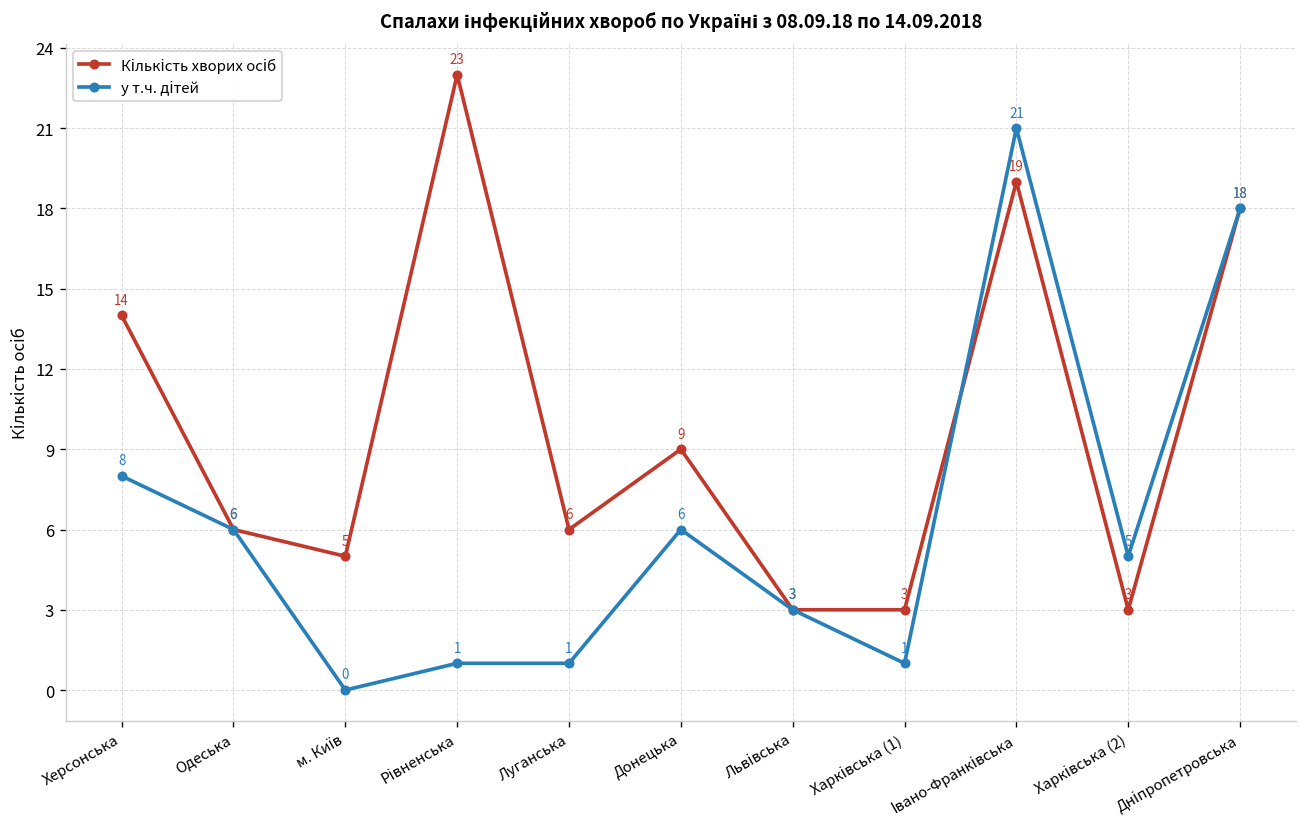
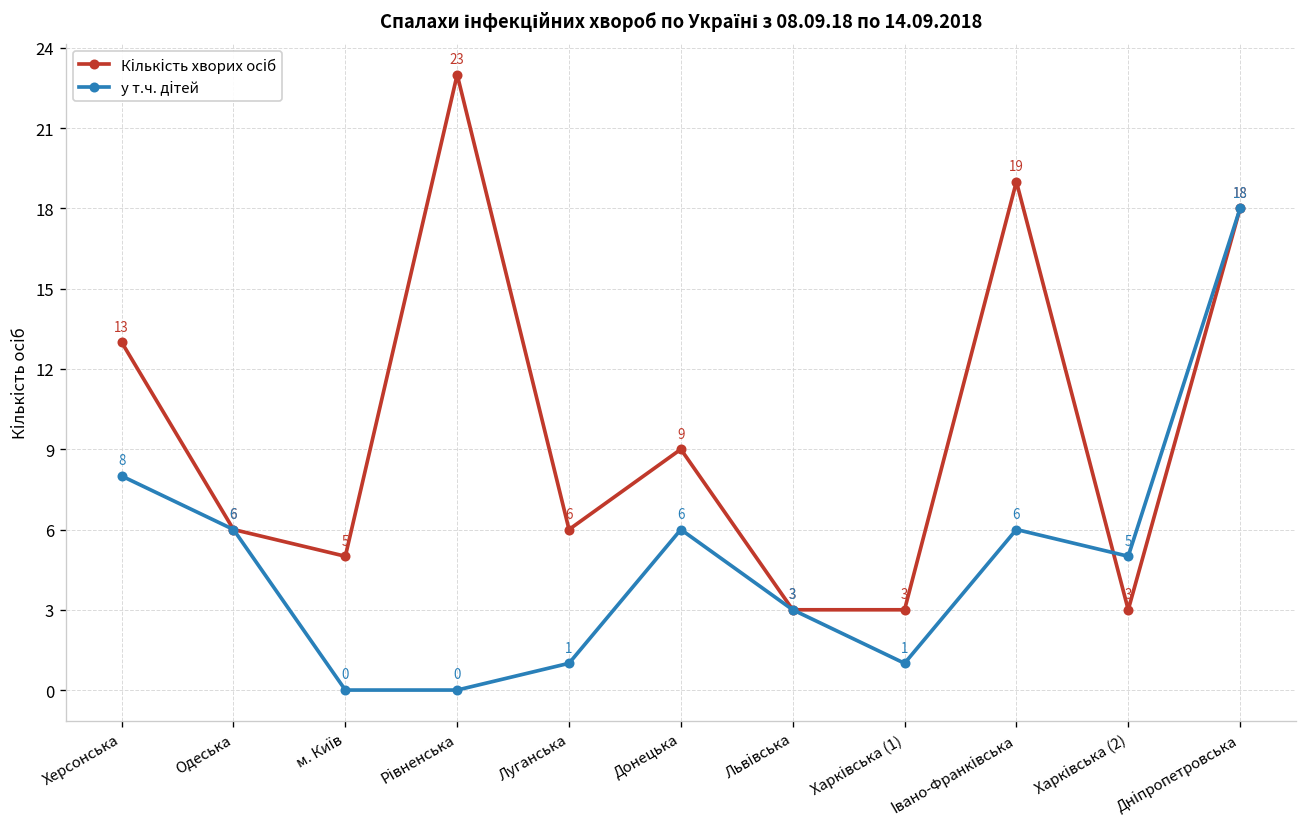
  {
    "Кількість хворих осіб": {
-     "Херсонська": 14,
+     "Херсонська": 13,
      "м. Київ": 5,
      "Рівненська": 23,
      "Луганська": 6,
      "Донецька": 9,
      "Харківська (1)": 3,
      "Івано-Франківська": 19,
      "Харківська (2)": 3
    },
    "у т.ч. дітей": {
      "Херсонська": 8,
      "м. Київ": 0,
-     "Рівненська": 1,
+     "Рівненська": 0,
      "Луганська": 1,
      "Донецька": 6,
      "Харківська (1)": 1,
-     "Івано-Франківська": 21,
+     "Івано-Франківська": 6,
      "Харківська (2)": 5
    }
  }
